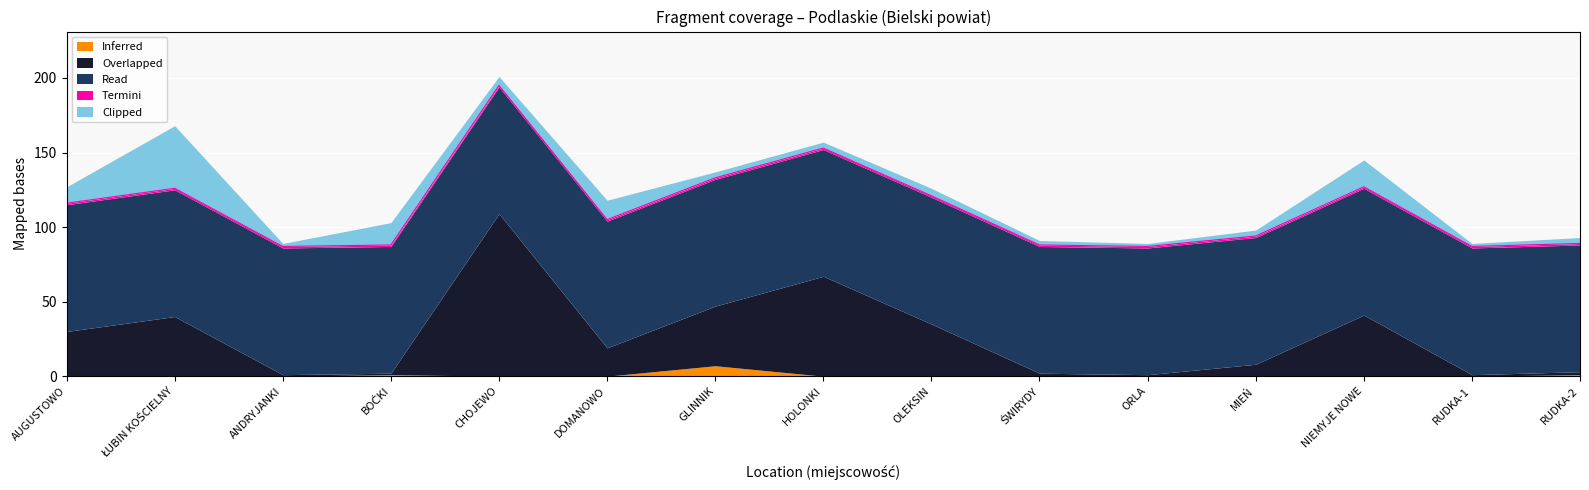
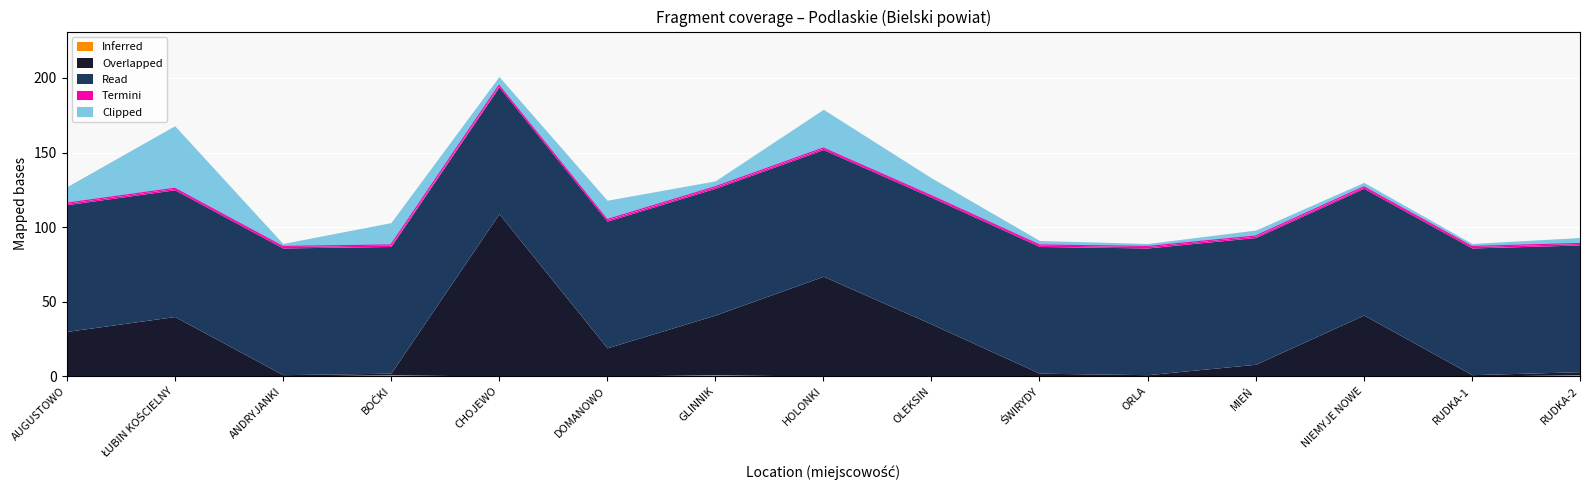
  {
    "Inferred": {
-     "GLINNIK": 7
+     "GLINNIK": 1
    },
    "Clipped": {
      "AUGUSTOWO": 11,
      "ŁUBIN KOŚCIELNY": 42,
      "ANDRYJANKI": 2,
      "BOĆKI": 15,
      "CHOJEWO": 6,
      "DOMANOWO": 13,
      "GLINNIK": 4,
-     "HOLONKI": 4,
-     "OLEKSIN": 5,
+     "HOLONKI": 26,
+     "OLEKSIN": 12,
      "ŚWIRYDY": 3,
      "ORLA": 2,
      "MIEŃ": 4,
-     "NIEMYJE NOWE": 18,
+     "NIEMYJE NOWE": 3,
      "RUDKA-1": 2,
      "RUDKA-2": 4
    }
  }
